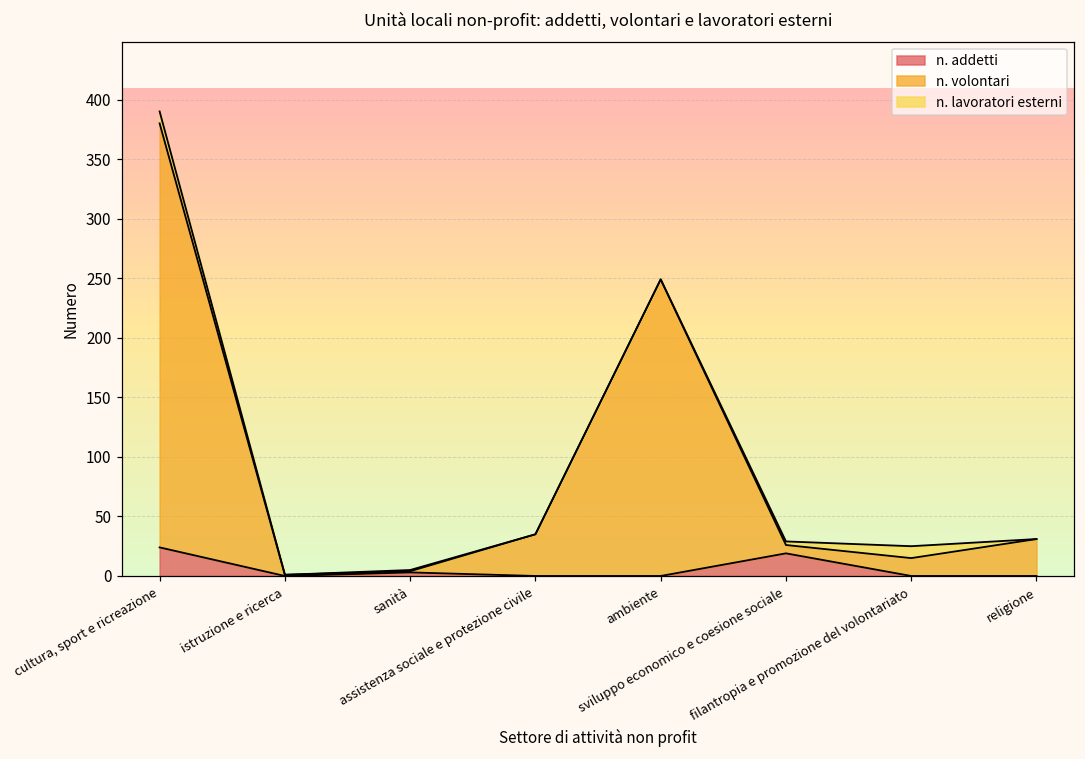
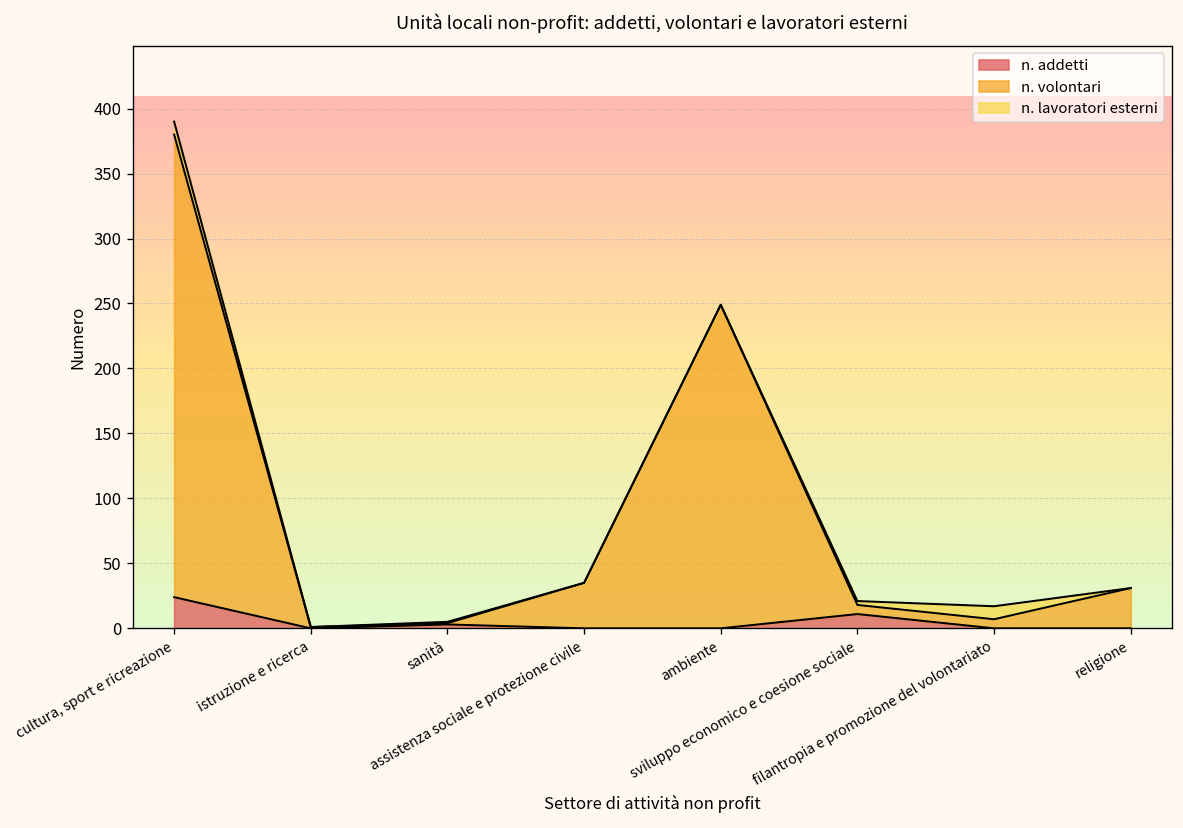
  {
    "n. addetti": {
      "cultura, sport e ricreazione": 24,
      "assistenza sociale e protezione civile": 0,
      "ambiente": 0,
-     "sviluppo economico e coesione sociale": 19,
+     "sviluppo economico e coesione sociale": 11,
      "filantropia e promozione del volontariato": 0,
      "religione": 0
    },
    "n. volontari": {
      "cultura, sport e ricreazione": 356,
      "sviluppo economico e coesione sociale": 7,
-     "filantropia e promozione del volontariato": 15
+     "filantropia e promozione del volontariato": 7
    },
    "n. lavoratori esterni": {
      "cultura, sport e ricreazione": 10,
      "sviluppo economico e coesione sociale": 3,
      "filantropia e promozione del volontariato": 10
    }
  }
